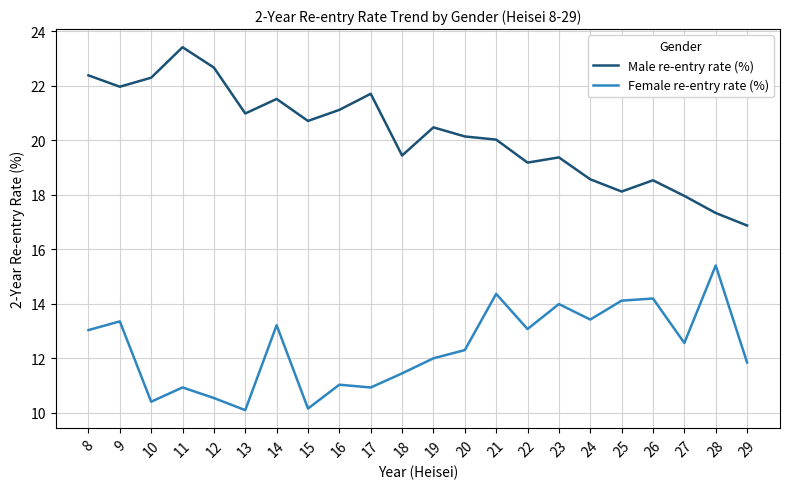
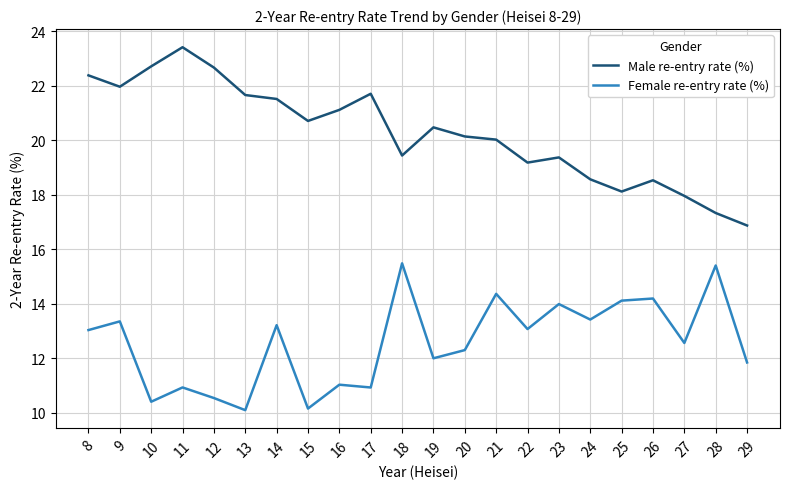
  {
    "Male re-entry rate (%)": {
      "8": 22.4,
      "9": 22.0,
-     "10": 22.3,
+     "10": 22.7,
      "11": 23.4,
      "12": 22.7,
-     "13": 21.0,
+     "13": 21.7,
      "14": 21.5,
      "15": 20.7,
      "16": 21.1,
      "17": 21.7,
      "18": 19.4,
      "19": 20.5,
      "20": 20.1,
      "21": 20.0,
      "22": 19.2,
      "23": 19.4,
      "24": 18.6,
      "25": 18.1,
      "26": 18.5,
      "27": 18.0,
      "28": 17.3,
      "29": 16.9
    },
    "Female re-entry rate (%)": {
      "8": 13.0,
      "9": 13.4,
      "10": 10.4,
      "11": 10.9,
      "12": 10.5,
      "13": 10.1,
      "14": 13.2,
      "15": 10.2,
      "16": 11.0,
      "17": 10.9,
-     "18": 11.4,
+     "18": 15.5,
      "19": 12.0,
      "20": 12.3,
      "21": 14.4,
      "22": 13.1,
      "23": 14.0,
      "24": 13.4,
      "25": 14.1,
      "26": 14.2,
      "27": 12.6,
      "28": 15.4,
      "29": 11.8
    }
  }
